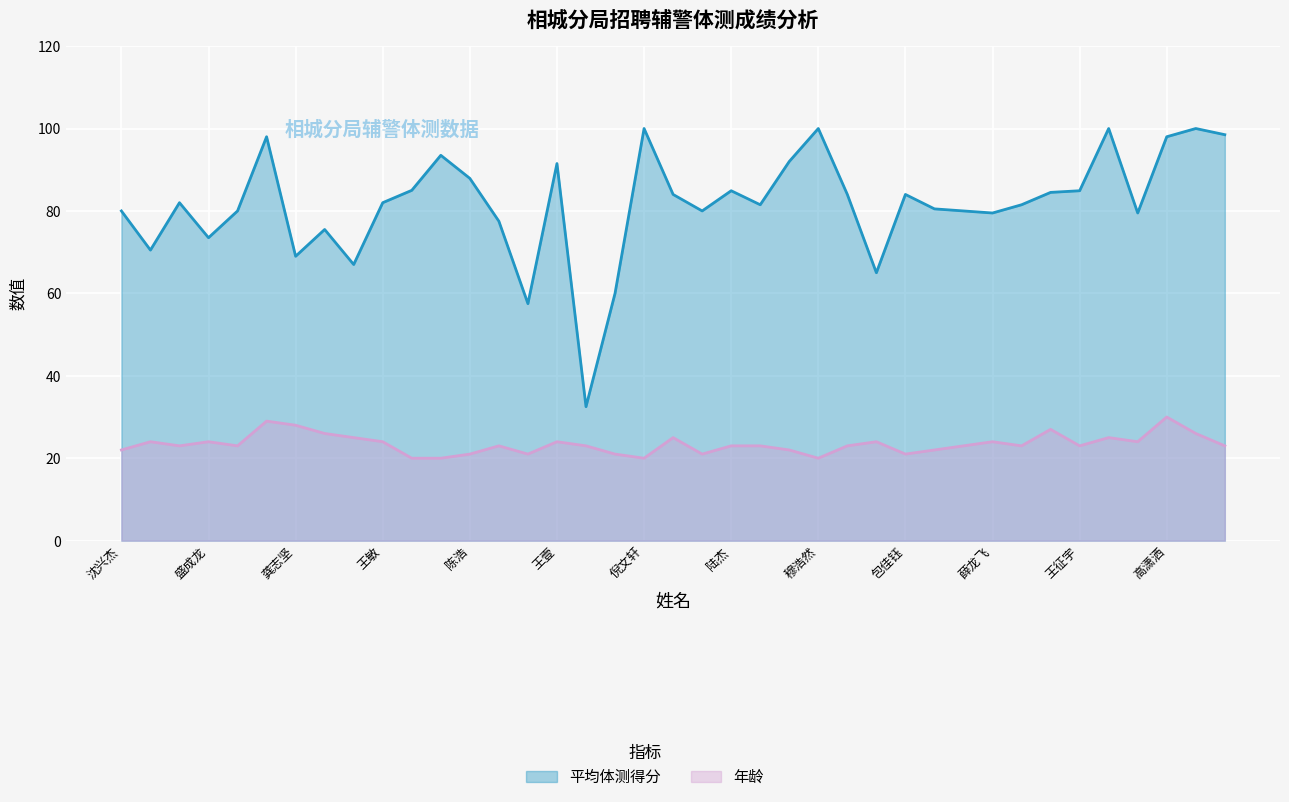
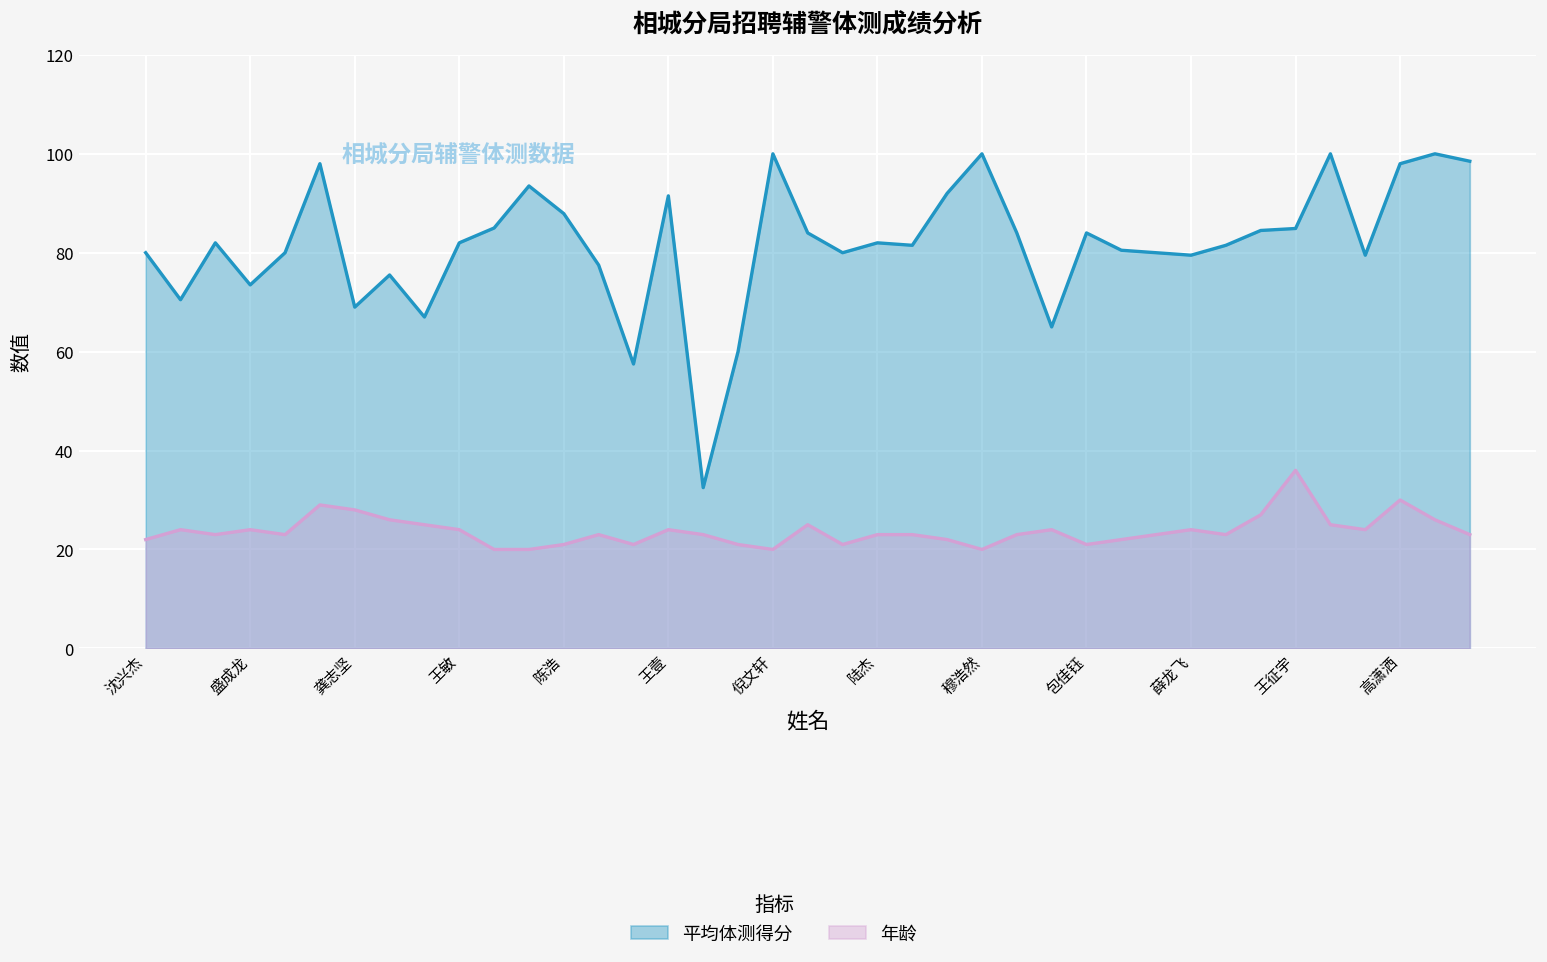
  {
    "平均体测得分": {
      "沈兴杰": 80,
      "盛成龙": 74,
      "龚志坚": 69,
      "王敏": 82,
      "陈浩": 88,
      "王壹": 92,
      "倪文轩": 100,
-     "陆杰": 85,
+     "陆杰": 82,
      "穆浩然": 100,
      "包佳钰": 84,
      "薛龙飞": 80,
      "王征宇": 85,
      "高潇洒": 98
    },
    "年龄": {
      "沈兴杰": 22,
      "盛成龙": 24,
      "龚志坚": 28,
      "王敏": 24,
      "陈浩": 21,
      "王壹": 24,
      "倪文轩": 20,
      "陆杰": 23,
      "穆浩然": 20,
      "包佳钰": 21,
      "薛龙飞": 24,
-     "王征宇": 23,
+     "王征宇": 36,
      "高潇洒": 30
    }
  }
